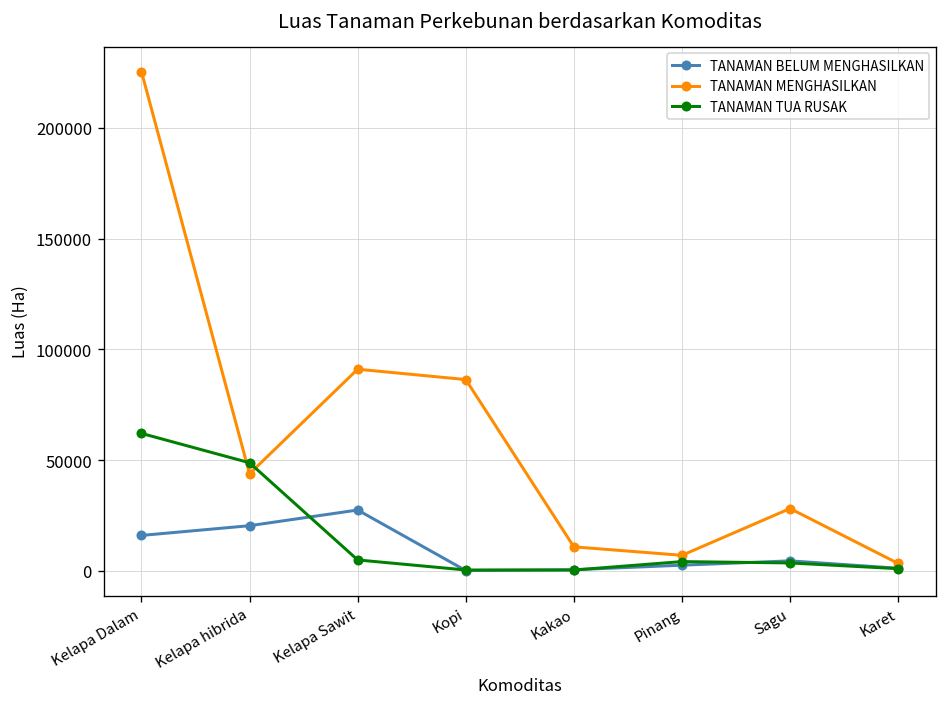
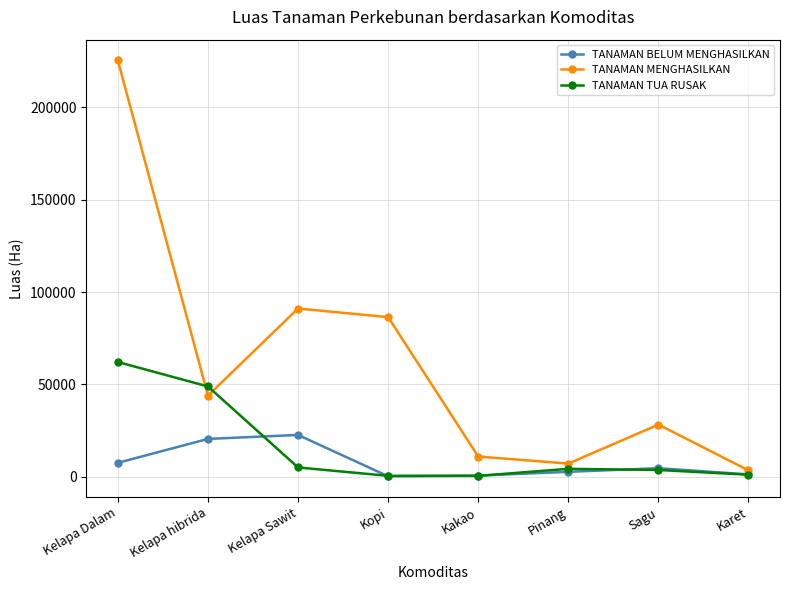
  {
    "TANAMAN BELUM MENGHASILKAN": {
-     "Kelapa Dalam": 16000,
+     "Kelapa Dalam": 7000,
      "Kelapa hibrida": 20000,
-     "Kelapa Sawit": 28000,
+     "Kelapa Sawit": 23000,
      "Pinang": 3000
    },
    "TANAMAN MENGHASILKAN": {
      "Kelapa Dalam": 225000,
      "Kelapa hibrida": 44000,
      "Kelapa Sawit": 91000,
      "Kopi": 86000,
      "Kakao": 11000,
      "Pinang": 7000,
      "Sagu": 28000,
      "Karet": 3000
    },
    "TANAMAN TUA RUSAK": {
      "Kelapa Dalam": 62000,
      "Kelapa hibrida": 49000,
      "Kelapa Sawit": 5000,
      "Pinang": 4000
    }
  }
